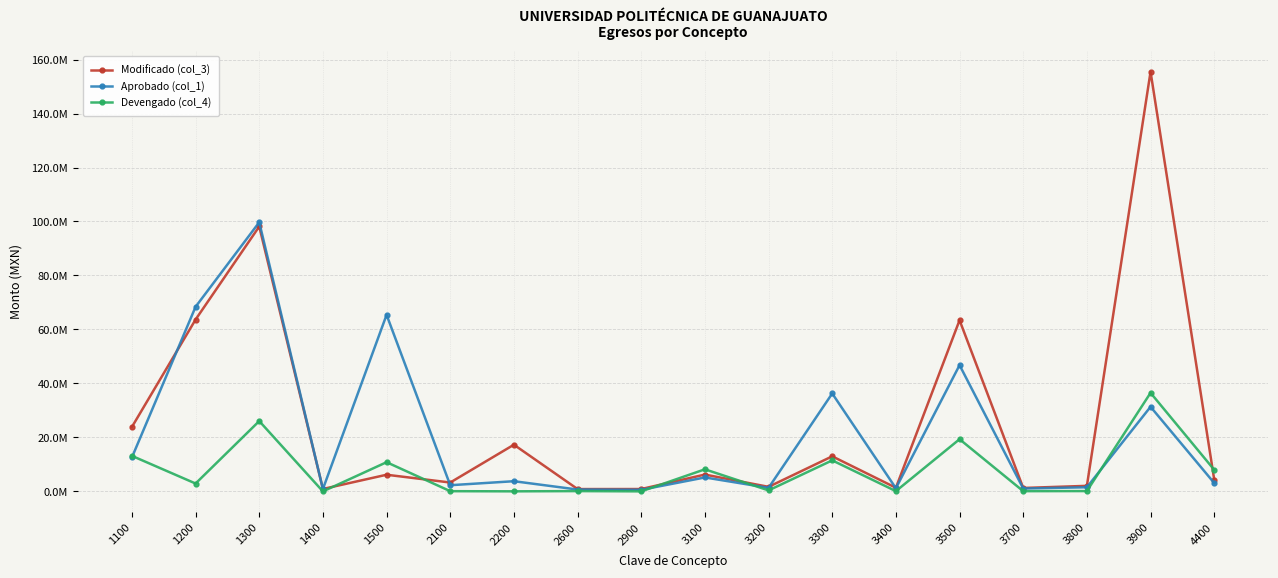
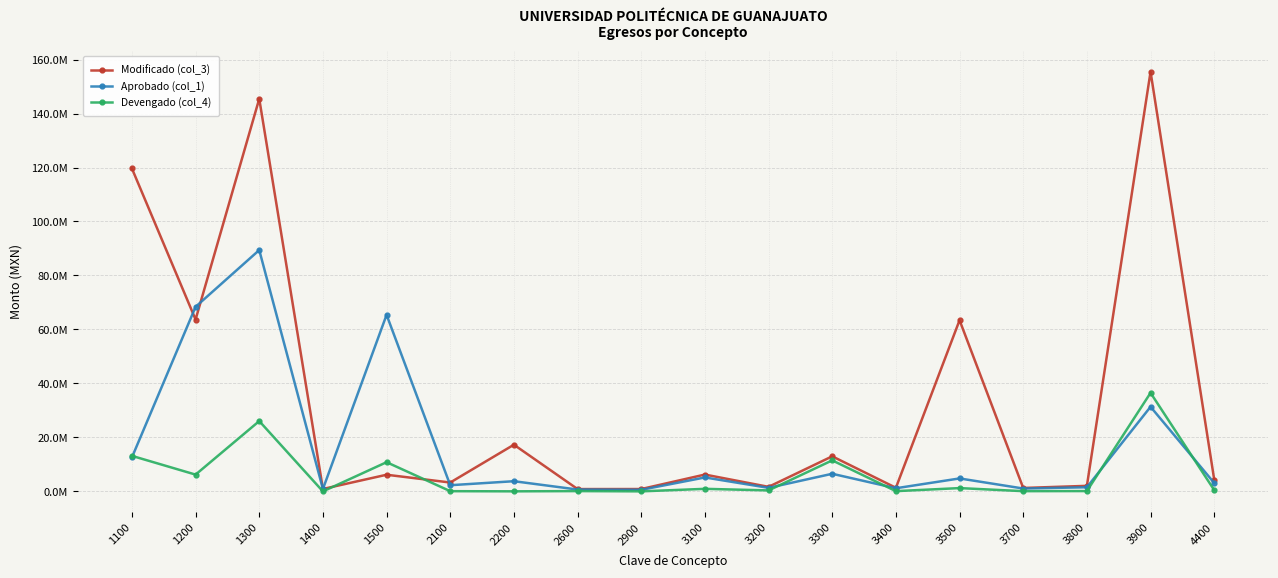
  {
    "Modificado (col_3)": {
-     "1100": 24000000,
+     "1100": 120000000,
      "1200": 64000000,
-     "1300": 98000000,
+     "1300": 145000000,
      "1500": 6000000,
      "2100": 3000000,
      "2200": 17000000,
      "3100": 6000000,
      "3300": 13000000,
      "3500": 63000000,
      "3900": 155000000,
      "4400": 4000000
    },
    "Aprobado (col_1)": {
      "1200": 68000000,
-     "1300": 100000000,
+     "1300": 89000000,
      "1500": 65000000,
      "2100": 2000000,
      "2200": 4000000,
      "3100": 5000000,
-     "3300": 36000000,
-     "3500": 47000000,
+     "3300": 7000000,
+     "3500": 5000000,
      "3900": 31000000,
      "4400": 3000000
    },
    "Devengado (col_4)": {
-     "1200": 3000000,
+     "1200": 6000000,
      "1300": 26000000,
      "1500": 11000000,
      "2100": 0,
      "2200": 0,
-     "3100": 8000000,
+     "3100": 1000000,
      "3300": 11000000,
      "3400": 0,
-     "3500": 19000000,
+     "3500": 1000000,
      "3700": 0,
      "3800": 0,
      "3900": 37000000,
-     "4400": 8000000
+     "4400": 0
    }
  }
